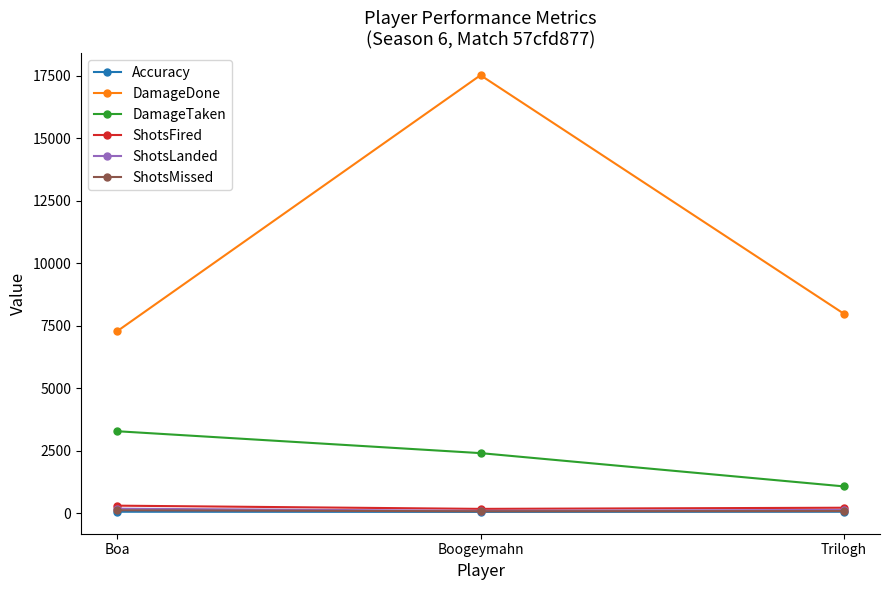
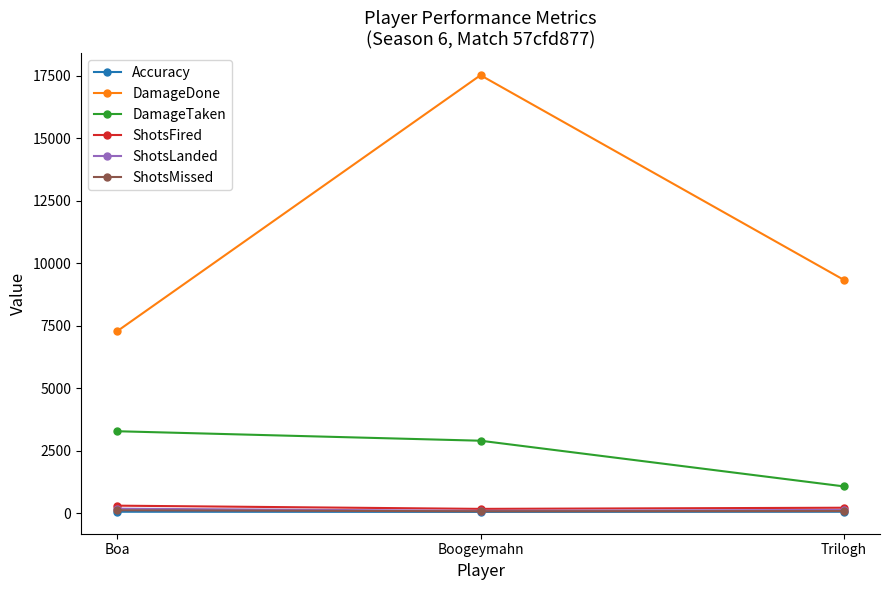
  {
    "DamageDone": {
      "Boa": 7300,
      "Boogeymahn": 17500,
-     "Trilogh": 8000
+     "Trilogh": 9300
    },
    "DamageTaken": {
      "Boa": 3300,
-     "Boogeymahn": 2400,
+     "Boogeymahn": 2900,
      "Trilogh": 1100
    },
    "ShotsFired": {
      "Boa": 300
    }
  }
